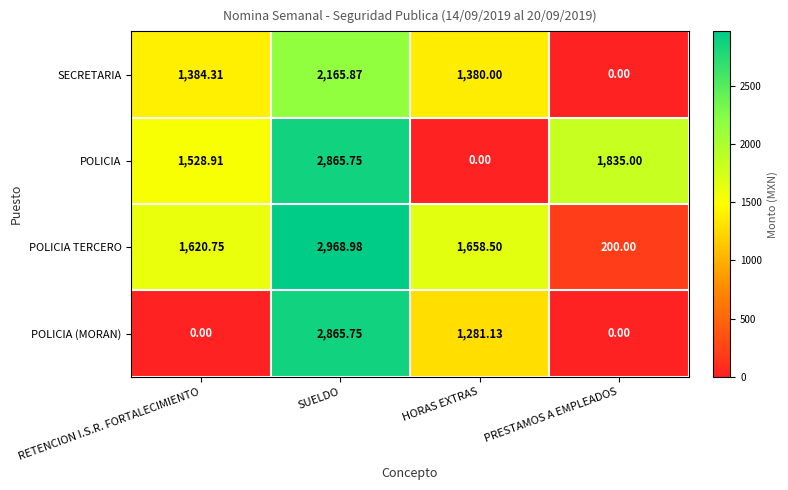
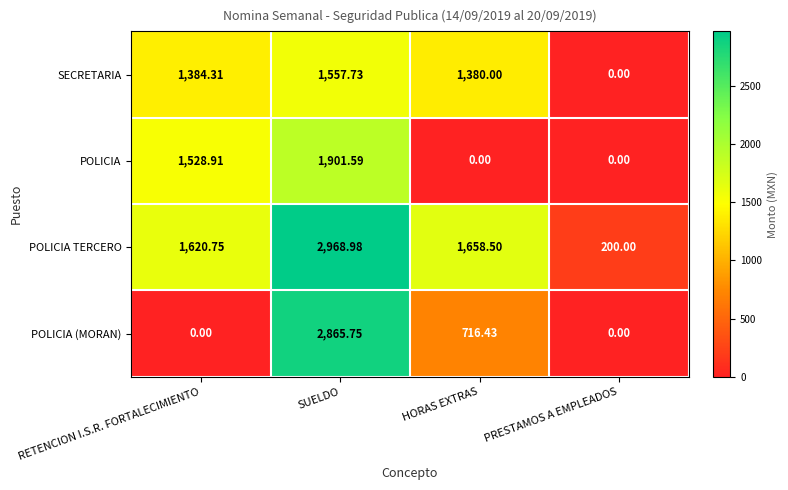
  {
    "SECRETARIA": {
      "RETENCION I.S.R. FORTALECIMIENTO": "1,384.31",
-     "SUELDO": "2,165.87",
+     "SUELDO": "1,557.73",
      "HORAS EXTRAS": "1,380.00",
      "PRESTAMOS A EMPLEADOS": "0.00"
    },
    "POLICIA": {
      "RETENCION I.S.R. FORTALECIMIENTO": "1,528.91",
-     "SUELDO": "2,865.75",
+     "SUELDO": "1,901.59",
      "HORAS EXTRAS": "0.00",
-     "PRESTAMOS A EMPLEADOS": "1,835.00"
+     "PRESTAMOS A EMPLEADOS": "0.00"
    },
    "POLICIA TERCERO": {
      "RETENCION I.S.R. FORTALECIMIENTO": "1,620.75",
      "SUELDO": "2,968.98",
      "HORAS EXTRAS": "1,658.50",
      "PRESTAMOS A EMPLEADOS": "200.00"
    },
    "POLICIA (MORAN)": {
      "RETENCION I.S.R. FORTALECIMIENTO": "0.00",
      "SUELDO": "2,865.75",
-     "HORAS EXTRAS": "1,281.13",
+     "HORAS EXTRAS": "716.43",
      "PRESTAMOS A EMPLEADOS": "0.00"
    }
  }
